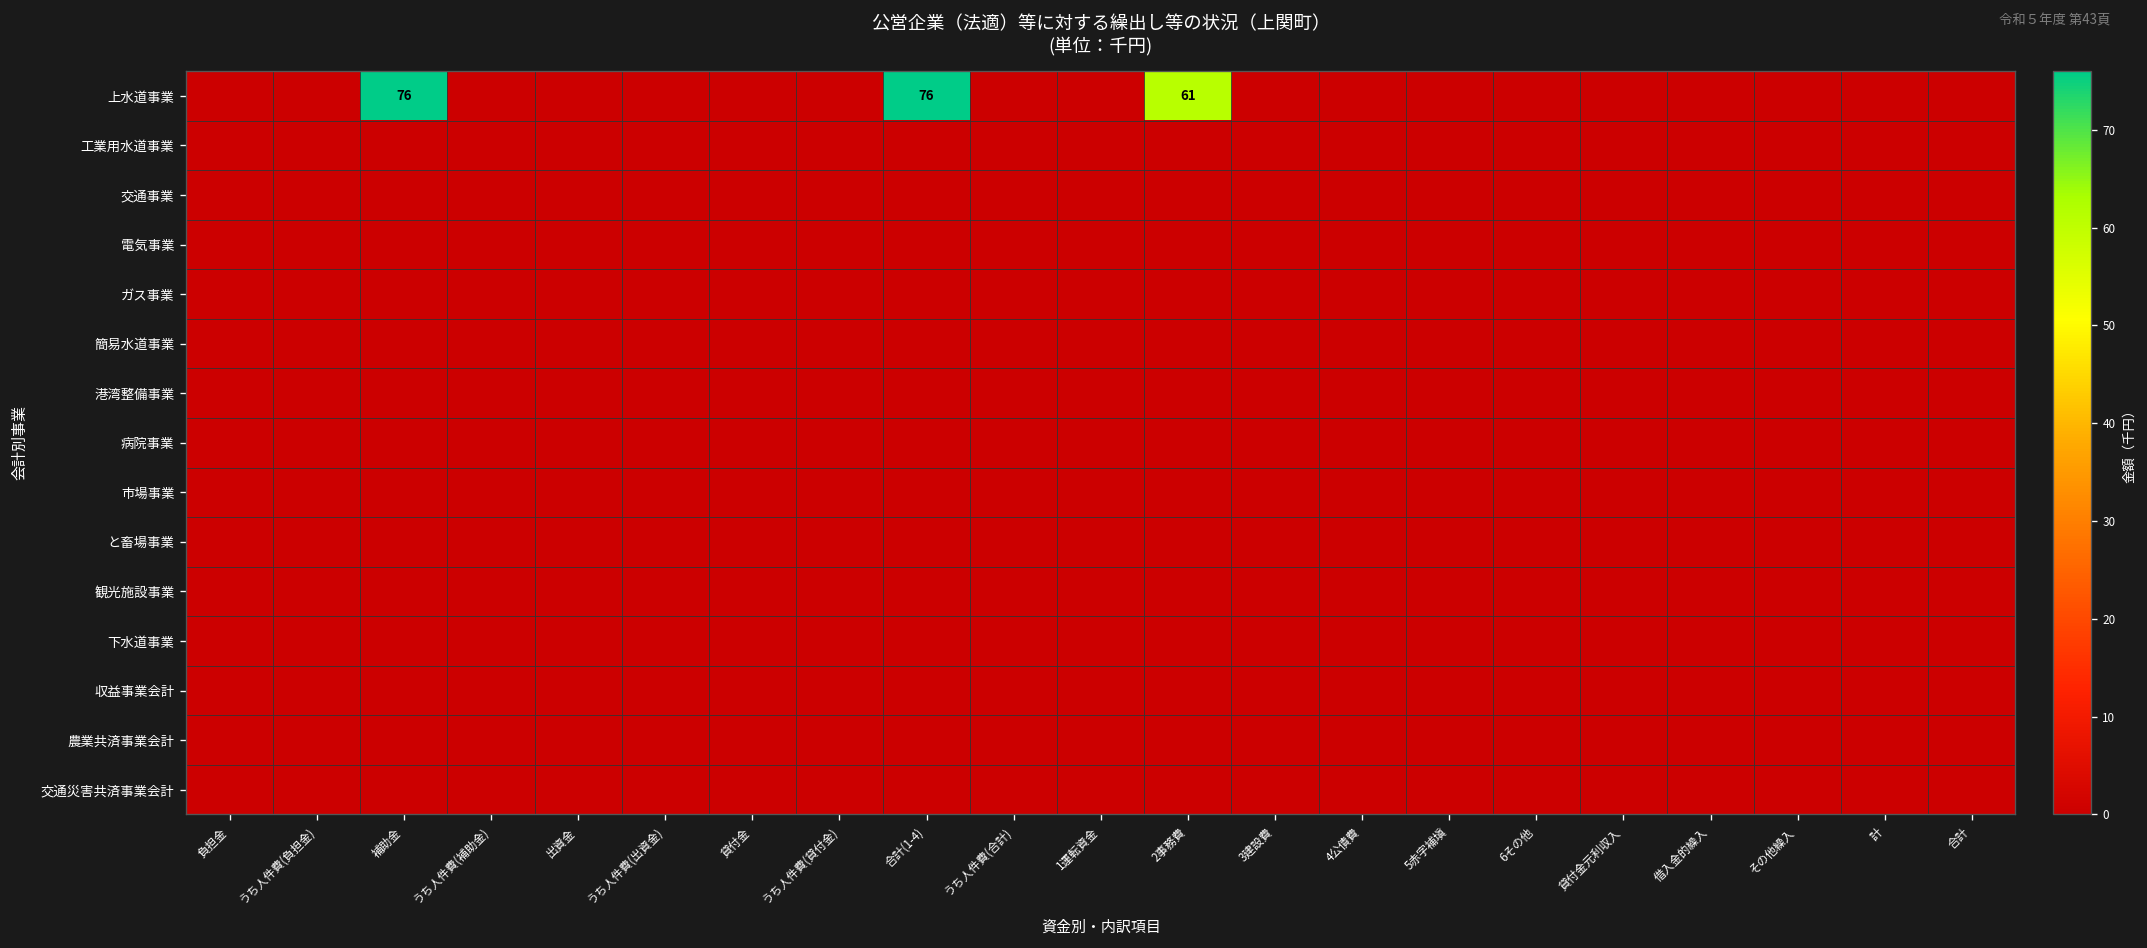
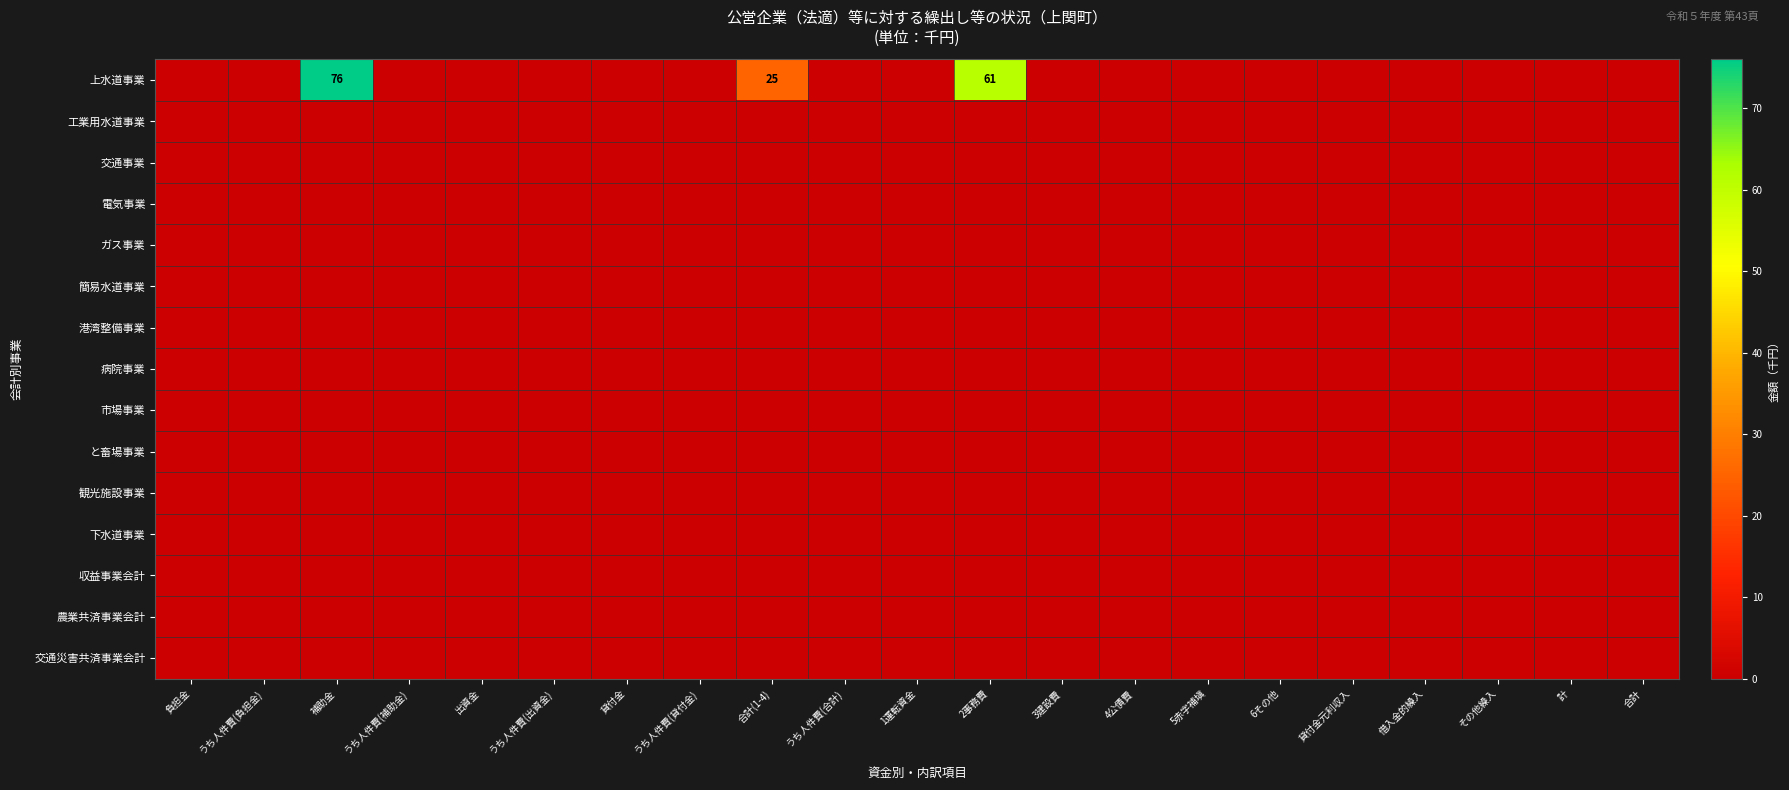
  {
    "上水道事業": {
      "補助金": 76,
-     "合計(1-4)": 76,
+     "合計(1-4)": 25,
      "2事務費": 61
    }
  }
